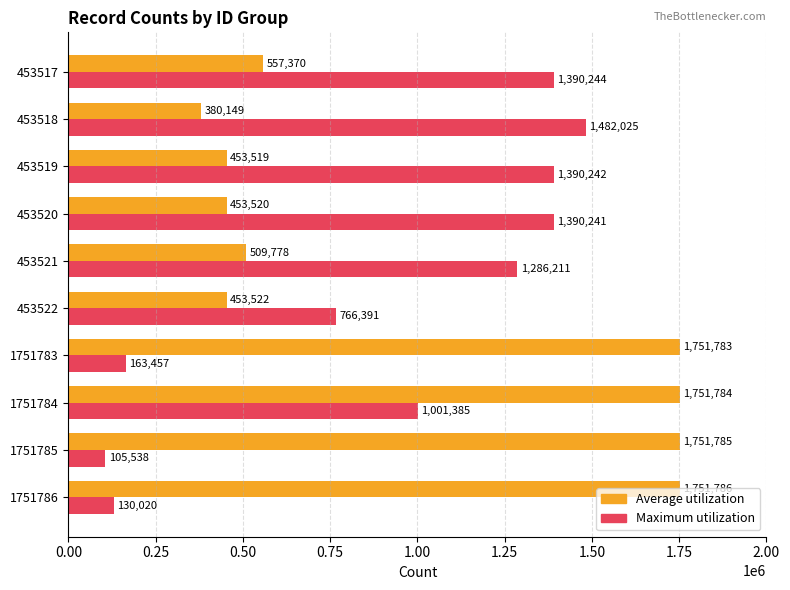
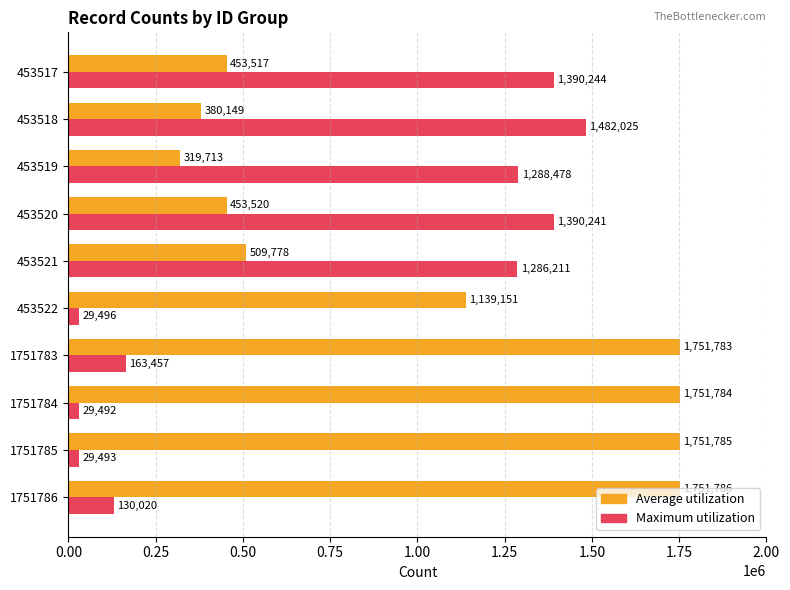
  {
    "Average utilization": {
-     "453517": "557,370",
+     "453517": "453,517",
      "453518": "380,149",
-     "453519": "453,519",
+     "453519": "319,713",
      "453520": "453,520",
      "453521": "509,778",
-     "453522": "453,522",
+     "453522": "1,139,151",
      "1751783": "1,751,783",
      "1751784": "1,751,784",
      "1751785": "1,751,785"
    },
    "Maximum utilization": {
      "453517": "1,390,244",
      "453518": "1,482,025",
-     "453519": "1,390,242",
+     "453519": "1,288,478",
      "453520": "1,390,241",
      "453521": "1,286,211",
-     "453522": "766,391",
+     "453522": "29,496",
      "1751783": "163,457",
-     "1751784": "1,001,385",
-     "1751785": "105,538",
+     "1751784": "29,492",
+     "1751785": "29,493",
      "1751786": "130,020"
    }
  }
